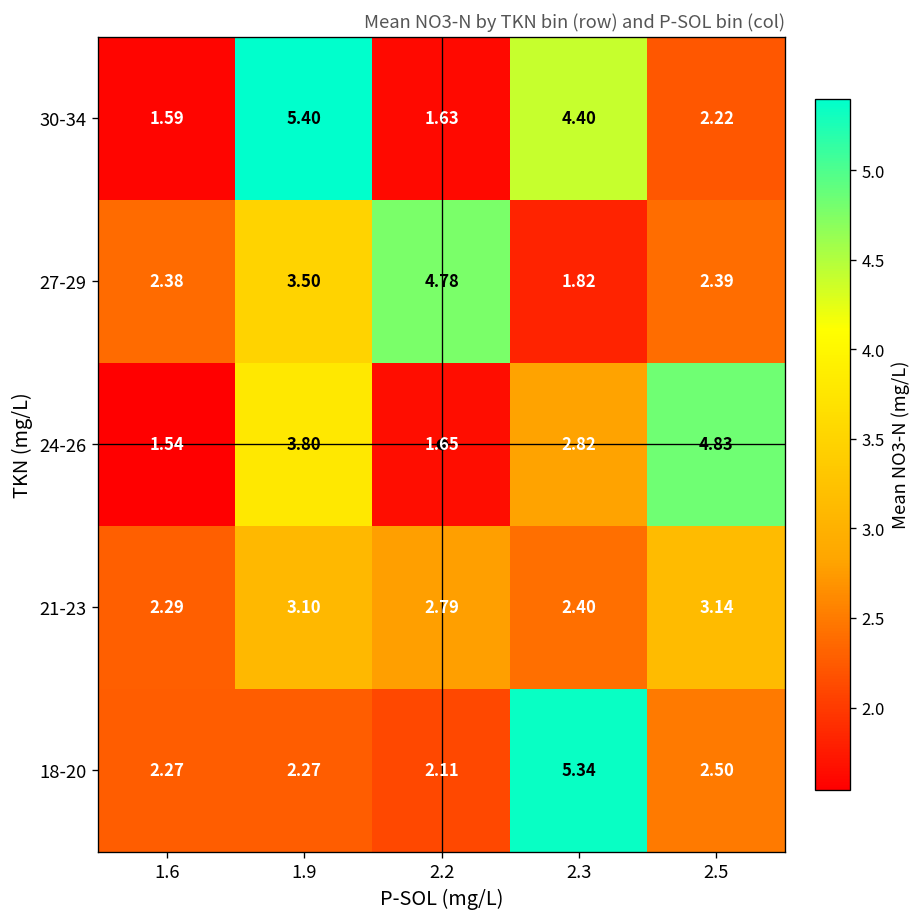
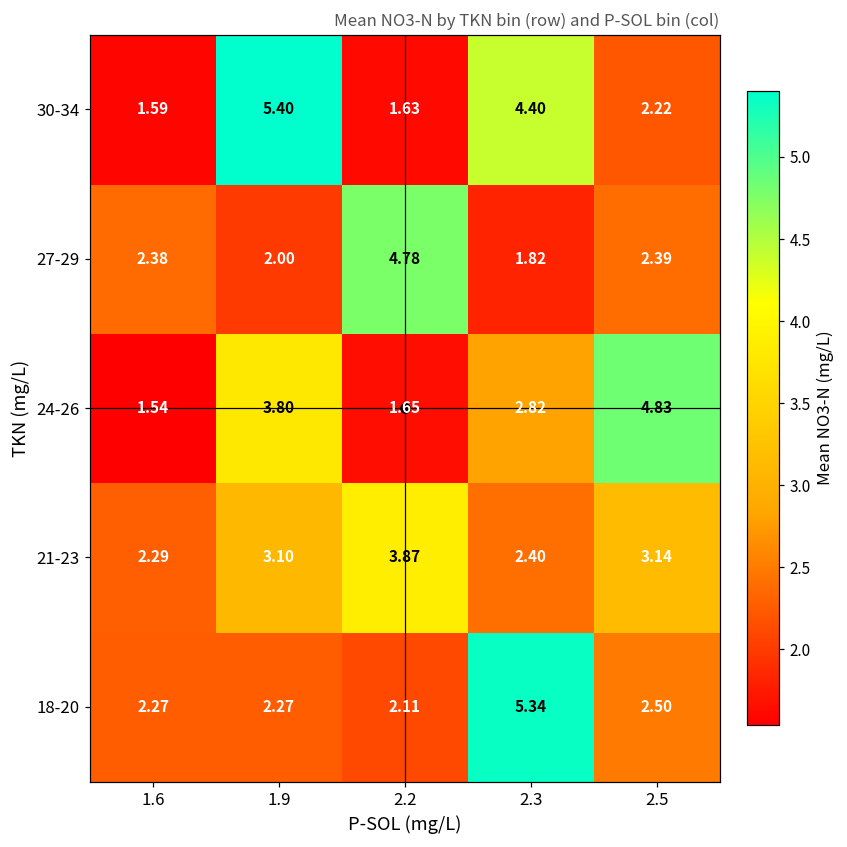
  {
    "30-34": {
      "1.6": 1.59,
      "1.9": 5.40,
      "2.2": 1.63,
      "2.3": 4.40,
      "2.5": 2.22
    },
    "27-29": {
      "1.6": 2.38,
-     "1.9": 3.50,
+     "1.9": 2.00,
      "2.2": 4.78,
      "2.3": 1.82,
      "2.5": 2.39
    },
    "24-26": {
      "1.6": 1.54,
      "1.9": 3.80,
      "2.3": 2.82,
      "2.5": 4.83
    },
    "21-23": {
      "1.6": 2.29,
      "1.9": 3.10,
-     "2.2": 2.79,
+     "2.2": 3.87,
      "2.3": 2.40,
      "2.5": 3.14
    },
    "18-20": {
      "1.6": 2.27,
      "1.9": 2.27,
      "2.2": 2.11,
      "2.3": 5.34,
      "2.5": 2.50
    }
  }
